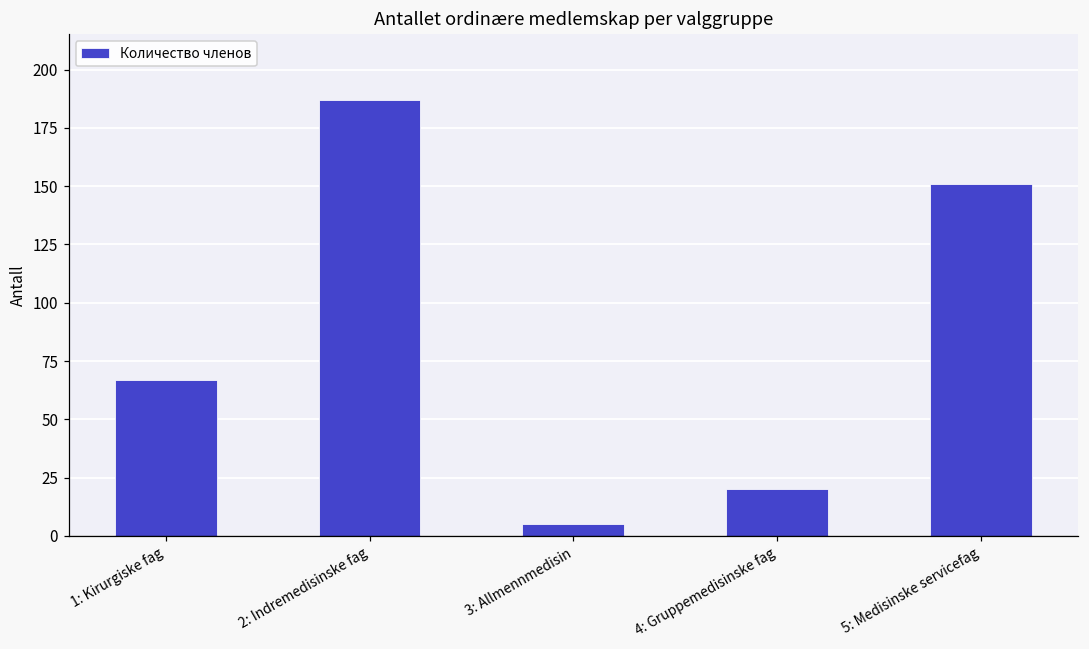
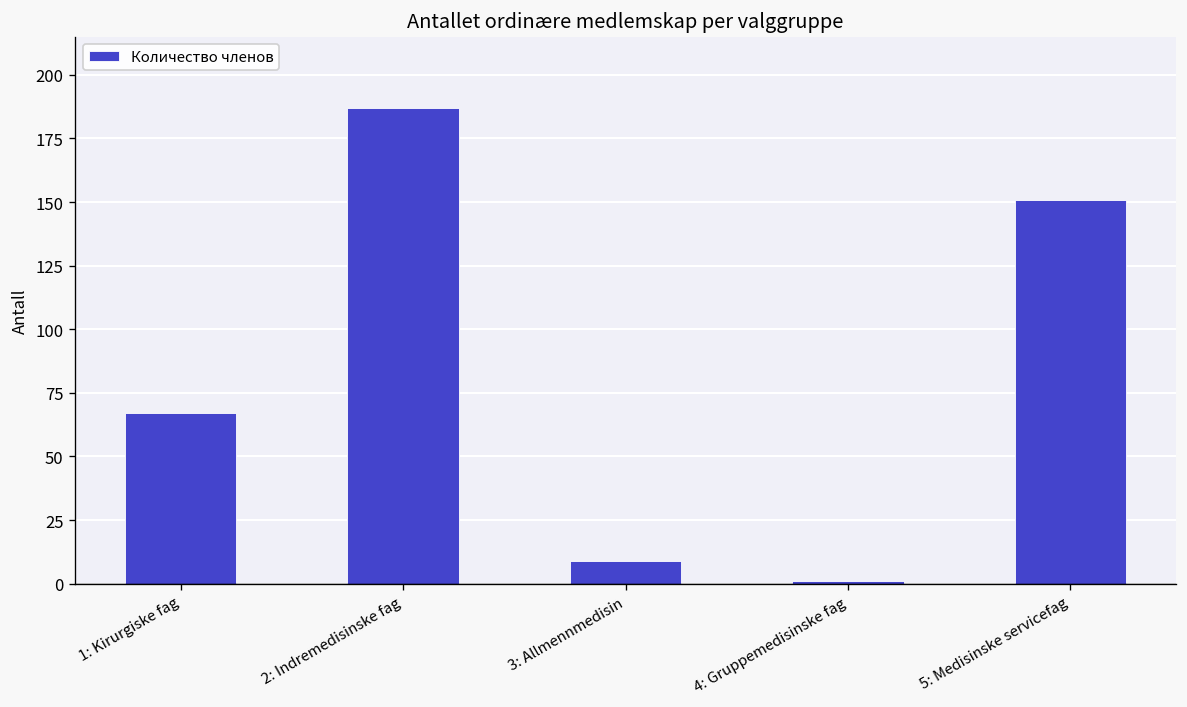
  {
    "1: Kirurgiske fag": 67,
    "2: Indremedisinske fag": 187,
-   "3: Allmennmedisin": 5,
-   "4: Gruppemedisinske fag": 20,
+   "3: Allmennmedisin": 9,
+   "4: Gruppemedisinske fag": 1,
    "5: Medisinske servicefag": 151
  }
